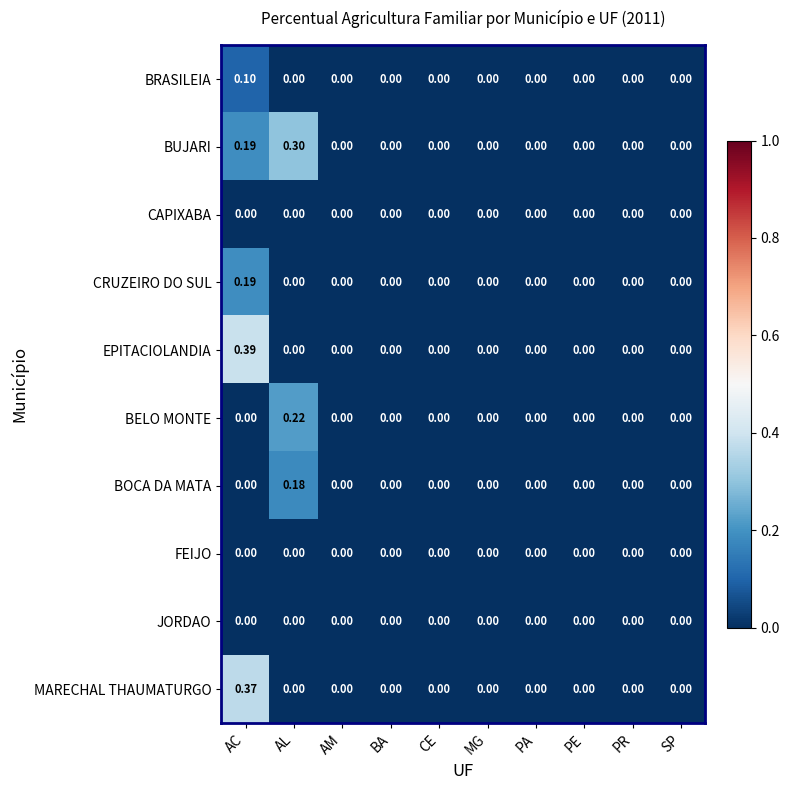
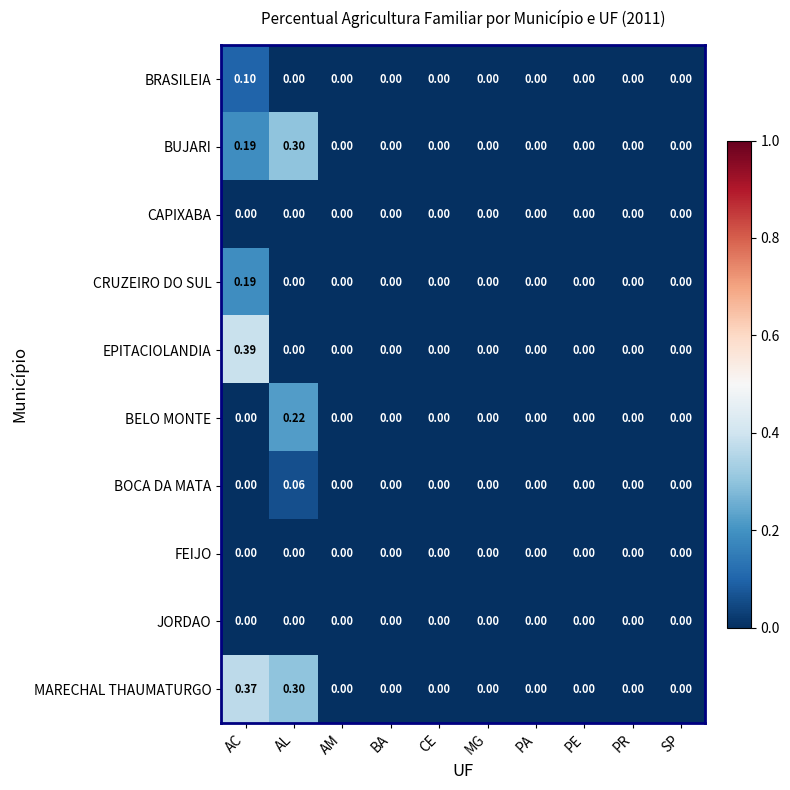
  {
    "BRASILEIA": {
      "AC": 0.10,
      "AL": 0.00,
      "AM": 0.00,
      "BA": 0.00,
      "CE": 0.00,
      "MG": 0.00,
      "PA": 0.00,
      "PE": 0.00,
      "PR": 0.00,
      "SP": 0.00
    },
    "BUJARI": {
      "AC": 0.19,
      "AL": 0.30,
      "AM": 0.00,
      "BA": 0.00,
      "CE": 0.00,
      "MG": 0.00,
      "PA": 0.00,
      "PE": 0.00,
      "PR": 0.00,
      "SP": 0.00
    },
    "CAPIXABA": {
      "AC": 0.00,
      "AL": 0.00,
      "AM": 0.00,
      "BA": 0.00,
      "CE": 0.00,
      "MG": 0.00,
      "PA": 0.00,
      "PE": 0.00,
      "PR": 0.00,
      "SP": 0.00
    },
    "CRUZEIRO DO SUL": {
      "AC": 0.19,
      "AL": 0.00,
      "AM": 0.00,
      "BA": 0.00,
      "CE": 0.00,
      "MG": 0.00,
      "PA": 0.00,
      "PE": 0.00,
      "PR": 0.00,
      "SP": 0.00
    },
    "EPITACIOLANDIA": {
      "AC": 0.39,
      "AL": 0.00,
      "AM": 0.00,
      "BA": 0.00,
      "CE": 0.00,
      "MG": 0.00,
      "PA": 0.00,
      "PE": 0.00,
      "PR": 0.00,
      "SP": 0.00
    },
    "BELO MONTE": {
      "AC": 0.00,
      "AL": 0.22,
      "AM": 0.00,
      "BA": 0.00,
      "CE": 0.00,
      "MG": 0.00,
      "PA": 0.00,
      "PE": 0.00,
      "PR": 0.00,
      "SP": 0.00
    },
    "BOCA DA MATA": {
      "AC": 0.00,
-     "AL": 0.18,
+     "AL": 0.06,
      "AM": 0.00,
      "BA": 0.00,
      "CE": 0.00,
      "MG": 0.00,
      "PA": 0.00,
      "PE": 0.00,
      "PR": 0.00,
      "SP": 0.00
    },
    "FEIJO": {
      "AC": 0.00,
      "AL": 0.00,
      "AM": 0.00,
      "BA": 0.00,
      "CE": 0.00,
      "MG": 0.00,
      "PA": 0.00,
      "PE": 0.00,
      "PR": 0.00,
      "SP": 0.00
    },
    "JORDAO": {
      "AC": 0.00,
      "AL": 0.00,
      "AM": 0.00,
      "BA": 0.00,
      "CE": 0.00,
      "MG": 0.00,
      "PA": 0.00,
      "PE": 0.00,
      "PR": 0.00,
      "SP": 0.00
    },
    "MARECHAL THAUMATURGO": {
      "AC": 0.37,
-     "AL": 0.00,
+     "AL": 0.30,
      "AM": 0.00,
      "BA": 0.00,
      "CE": 0.00,
      "MG": 0.00,
      "PA": 0.00,
      "PE": 0.00,
      "PR": 0.00,
      "SP": 0.00
    }
  }
